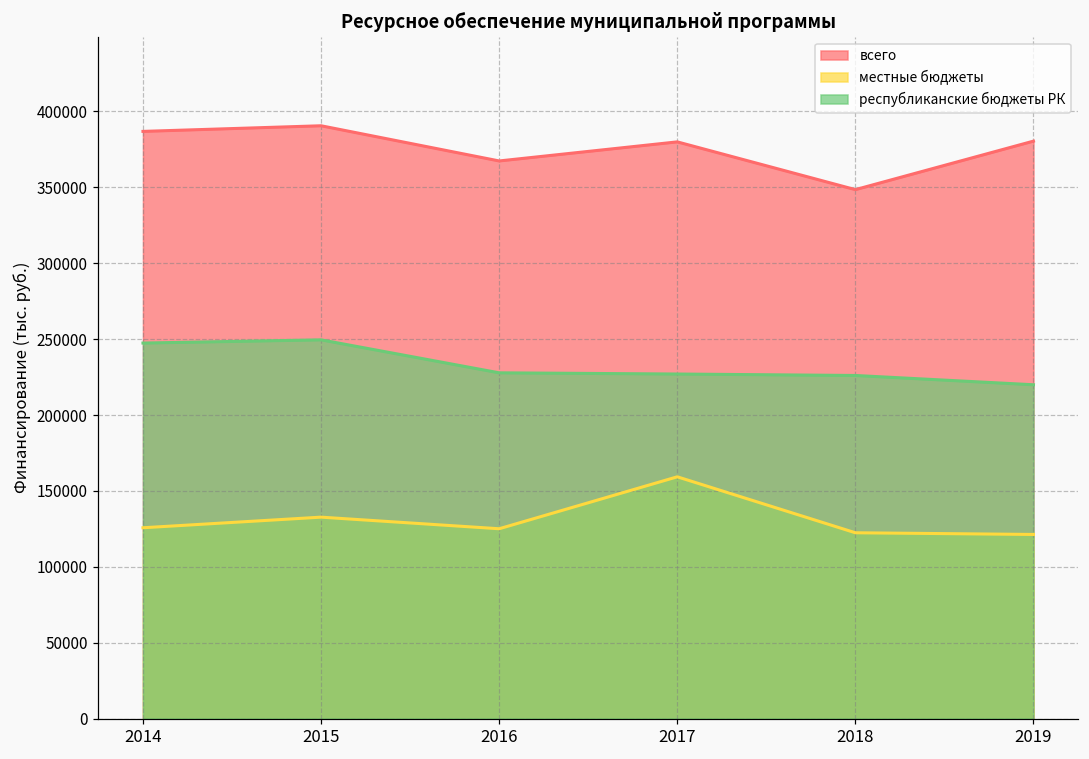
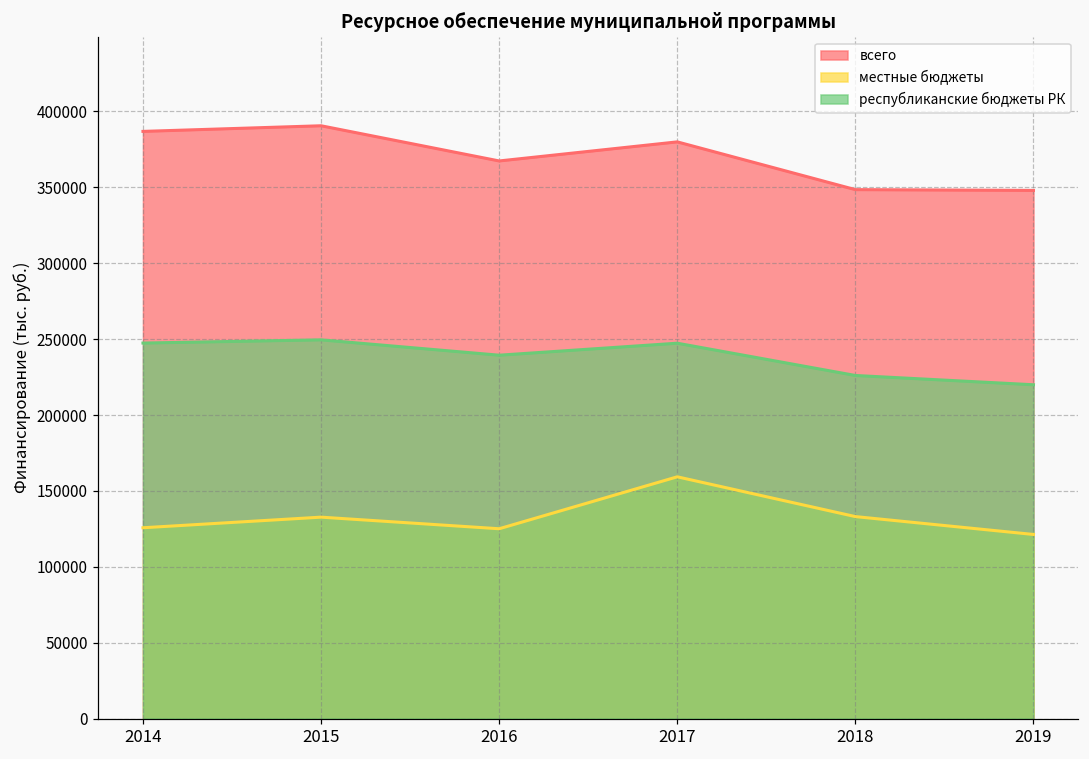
  {
    "всего": {
      "2014": 387000,
      "2015": 391000,
      "2016": 367000,
      "2017": 380000,
      "2018": 348000,
-     "2019": 380000
+     "2019": 348000
    },
    "местные бюджеты": {
      "2014": 126000,
      "2015": 133000,
      "2016": 125000,
      "2017": 159000,
-     "2018": 122000,
+     "2018": 133000,
      "2019": 121000
    },
    "республиканские бюджеты РК": {
      "2014": 247000,
      "2015": 250000,
-     "2016": 228000,
-     "2017": 227000,
+     "2016": 239000,
+     "2017": 247000,
      "2018": 226000,
      "2019": 220000
    }
  }
